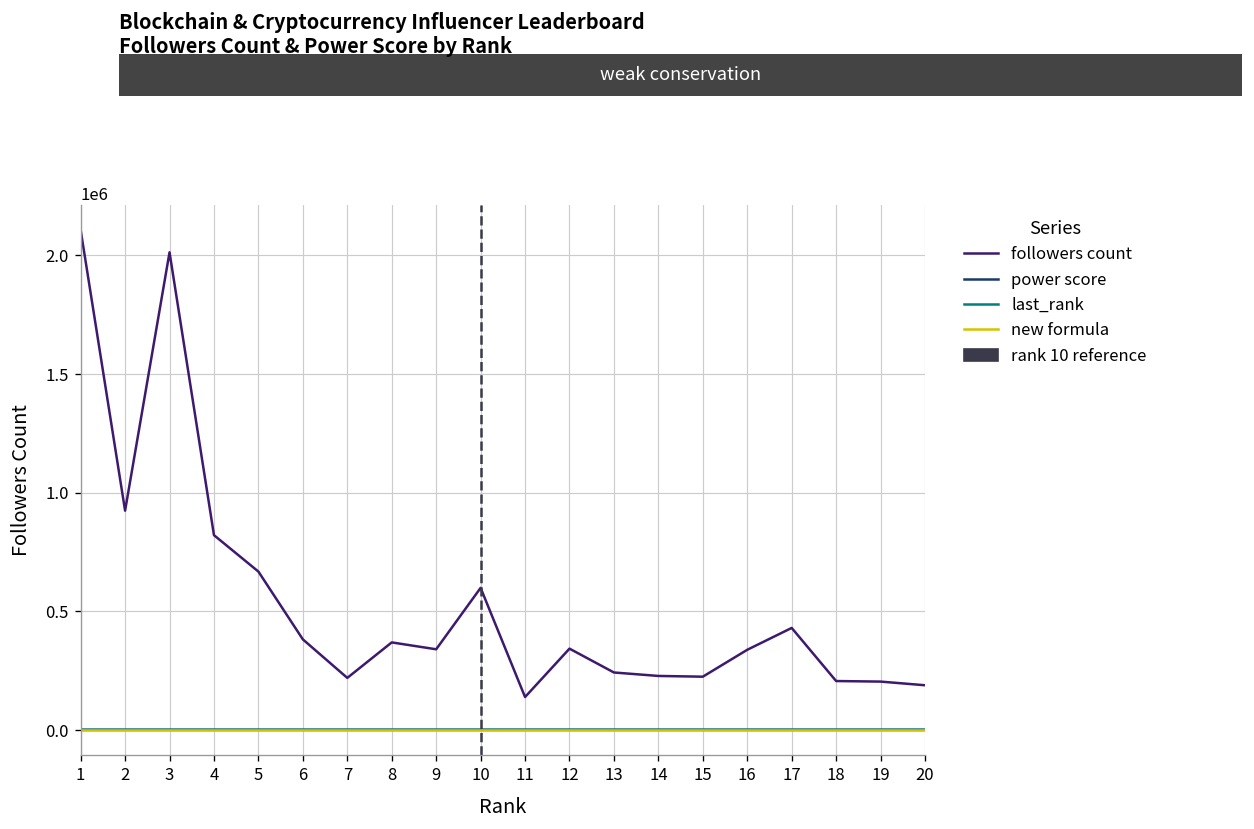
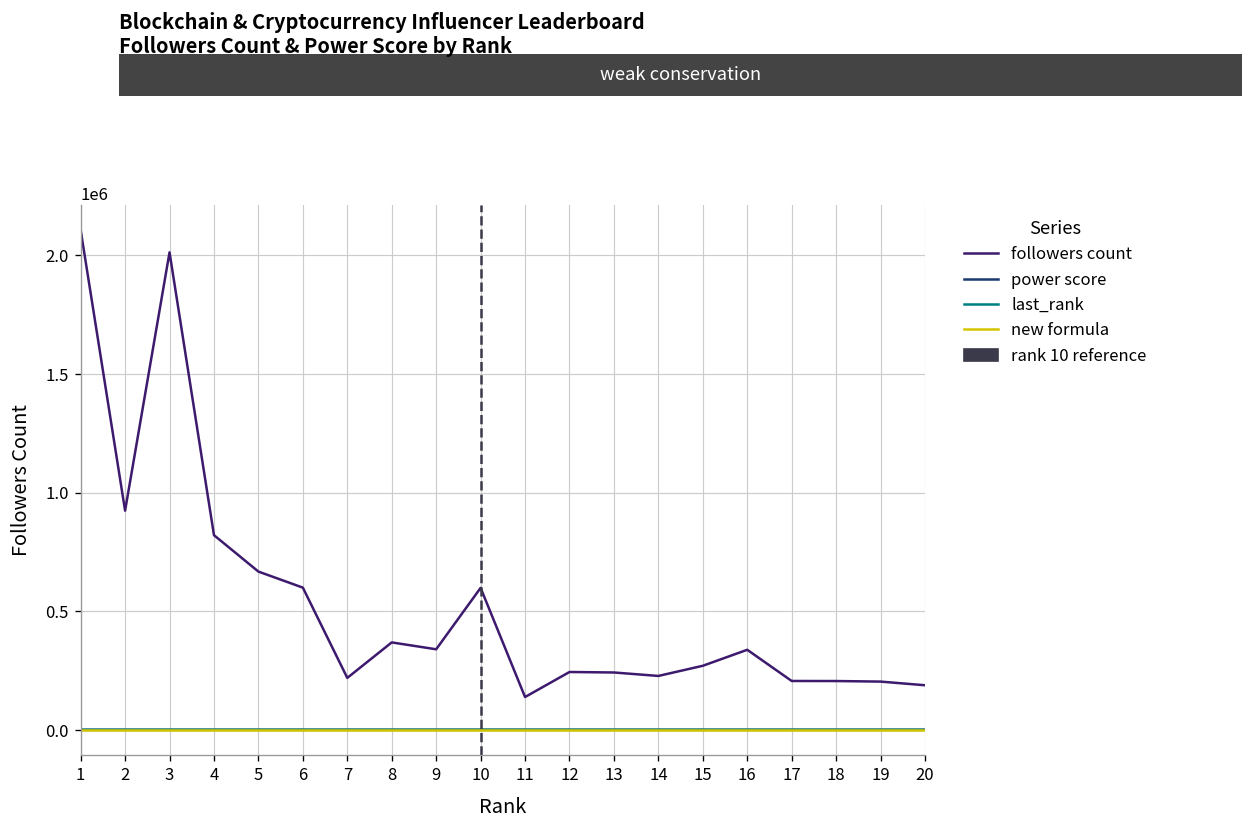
  {
    "followers count": {
      "1": 2110000,
      "2": 920000,
      "3": 2010000,
      "4": 820000,
      "5": 670000,
-     "6": 380000,
+     "6": 600000,
      "7": 220000,
      "8": 370000,
      "9": 340000,
      "10": 600000,
      "11": 140000,
-     "12": 340000,
+     "12": 240000,
      "13": 240000,
      "14": 230000,
-     "15": 220000,
+     "15": 270000,
      "16": 340000,
-     "17": 430000,
+     "17": 210000,
      "18": 210000,
      "19": 200000,
      "20": 190000
    },
    "new formula": {
      "1": 0,
      "2": 0,
      "3": 0,
      "4": 0,
      "5": 0,
      "6": 0,
      "7": 0,
      "8": 0,
      "9": 0,
      "10": 0,
      "11": 0,
      "12": 0,
      "13": 0,
      "14": 0,
      "15": 0,
      "16": 0,
      "17": 0,
      "18": 0,
      "19": 0,
      "20": 0
    }
  }
